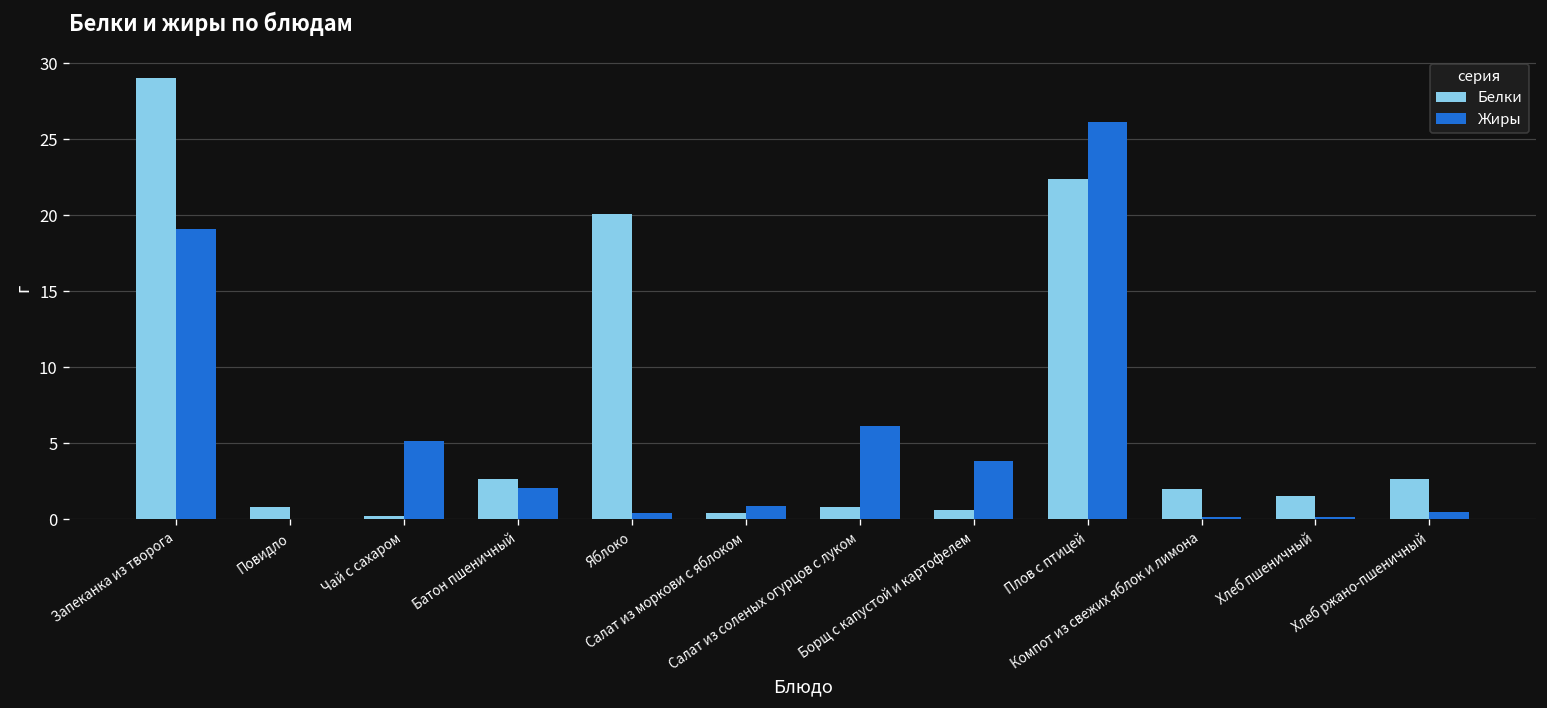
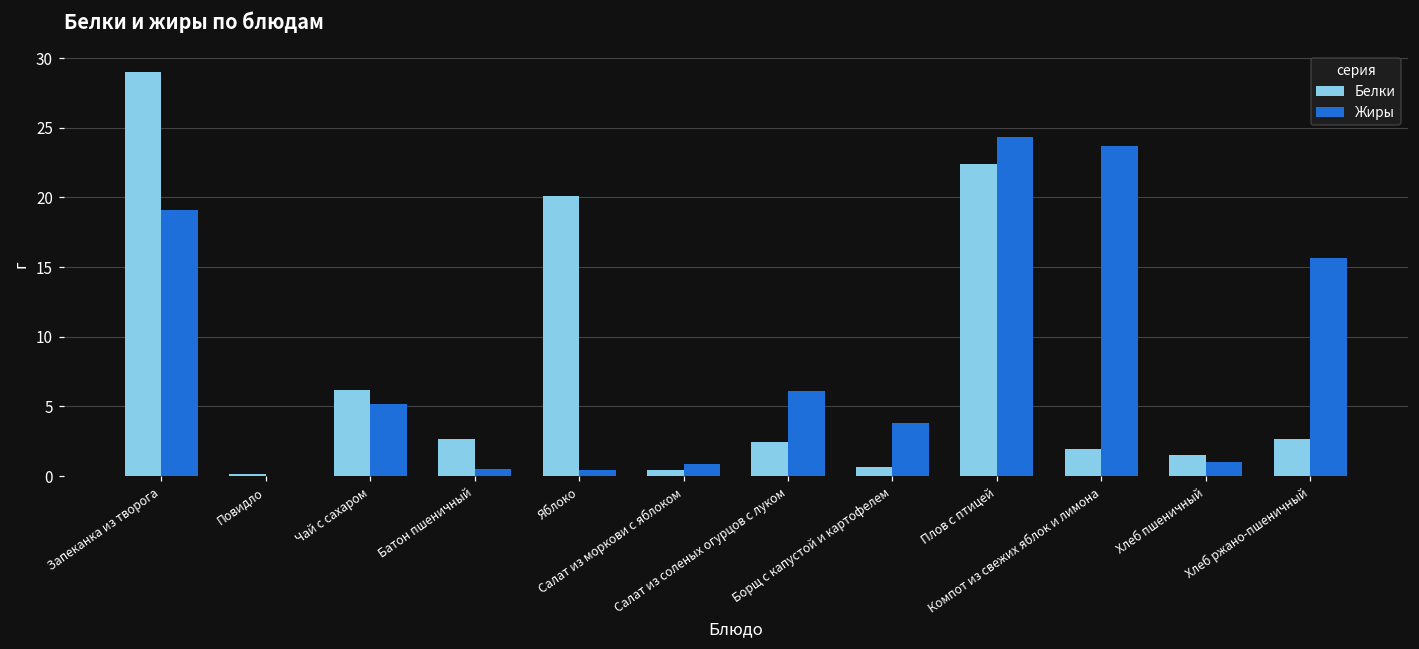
  {
    "Белки": {
      "Запеканка из творога": 29.0,
-     "Повидло": 0.8,
-     "Чай с сахаром": 0.2,
+     "Повидло": 0.2,
+     "Чай с сахаром": 6.2,
      "Батон пшеничный": 2.7,
      "Яблоко": 20.1,
      "Салат из моркови с яблоком": 0.4,
-     "Салат из соленых огурцов с луком": 0.8,
+     "Салат из соленых огурцов с луком": 2.4,
      "Борщ с капустой и картофелем": 0.6,
      "Плов с птицей": 22.4,
      "Компот из свежих яблок и лимона": 2.0,
      "Хлеб пшеничный": 1.5,
      "Хлеб ржано-пшеничный": 2.6
    },
    "Жиры": {
      "Запеканка из творога": 19.1,
      "Повидло": 0.0,
      "Чай с сахаром": 5.2,
-     "Батон пшеничный": 2.0,
+     "Батон пшеничный": 0.5,
      "Яблоко": 0.4,
      "Салат из моркови с яблоком": 0.9,
      "Салат из соленых огурцов с луком": 6.1,
      "Борщ с капустой и картофелем": 3.8,
-     "Плов с птицей": 26.1,
-     "Компот из свежих яблок и лимона": 0.2,
-     "Хлеб пшеничный": 0.2,
-     "Хлеб ржано-пшеничный": 0.5
+     "Плов с птицей": 24.3,
+     "Компот из свежих яблок и лимона": 23.7,
+     "Хлеб пшеничный": 1.0,
+     "Хлеб ржано-пшеничный": 15.6
    }
  }
